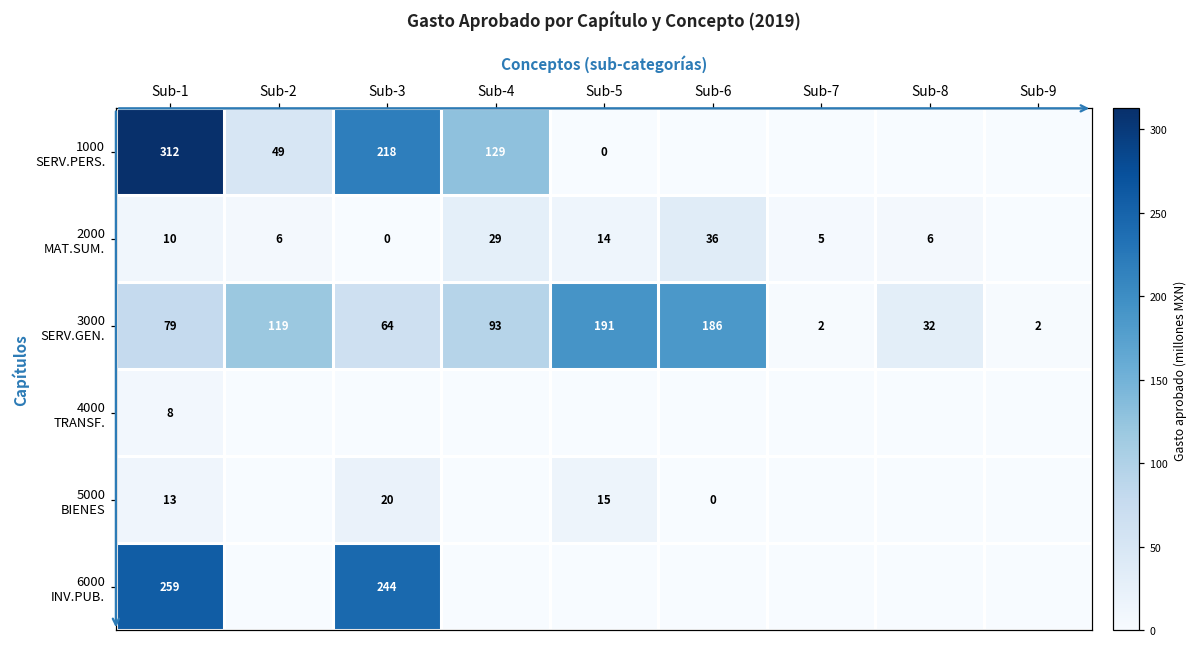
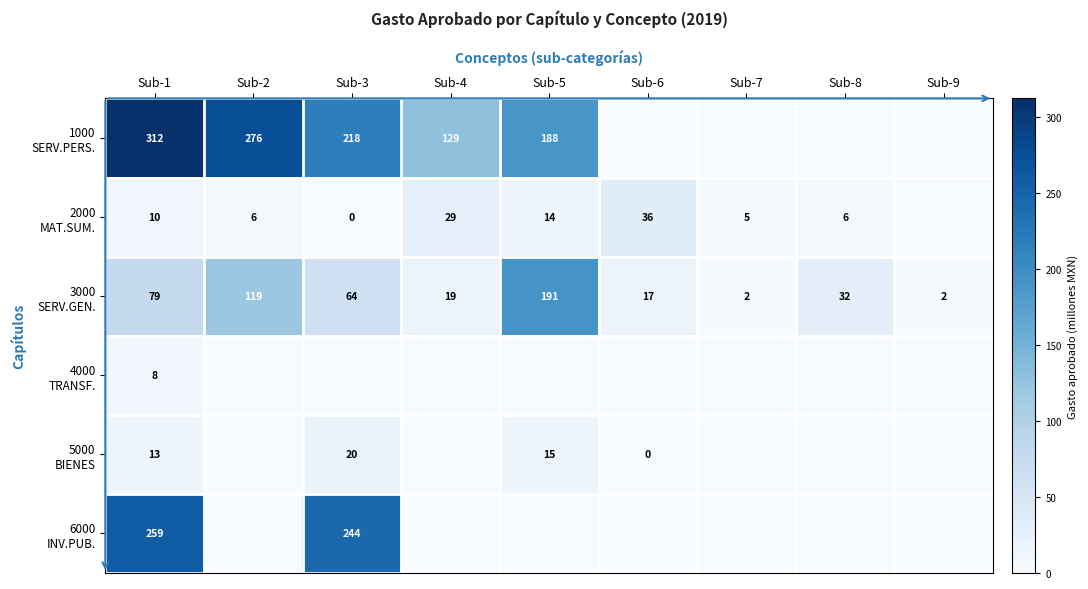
  {
    "1000 SERV.PERS.": {
      "Sub-1": 312,
-     "Sub-2": 49,
+     "Sub-2": 276,
      "Sub-3": 218,
      "Sub-4": 129,
-     "Sub-5": 0
+     "Sub-5": 188
    },
    "2000 MAT.SUM.": {
      "Sub-1": 10,
      "Sub-2": 6,
      "Sub-3": 0,
      "Sub-4": 29,
      "Sub-5": 14,
      "Sub-6": 36,
      "Sub-7": 5,
      "Sub-8": 6
    },
    "3000 SERV.GEN.": {
      "Sub-1": 79,
      "Sub-2": 119,
      "Sub-3": 64,
-     "Sub-4": 93,
+     "Sub-4": 19,
      "Sub-5": 191,
-     "Sub-6": 186,
+     "Sub-6": 17,
      "Sub-7": 2,
      "Sub-8": 32,
      "Sub-9": 2
    },
    "4000 TRANSF.": {
      "Sub-1": 8
    },
    "5000 BIENES": {
      "Sub-1": 13,
      "Sub-3": 20,
      "Sub-5": 15,
      "Sub-6": 0
    },
    "6000 INV.PUB.": {
      "Sub-1": 259,
      "Sub-3": 244
    }
  }
